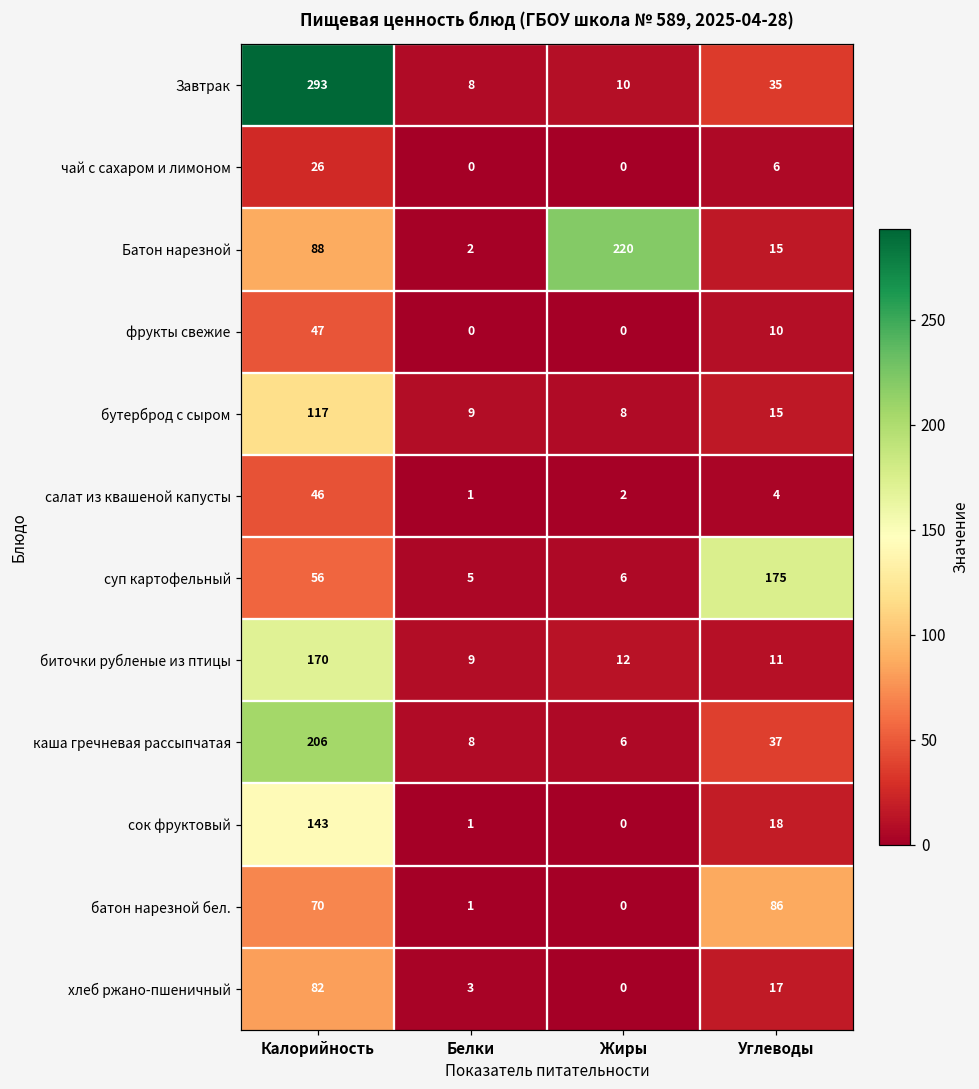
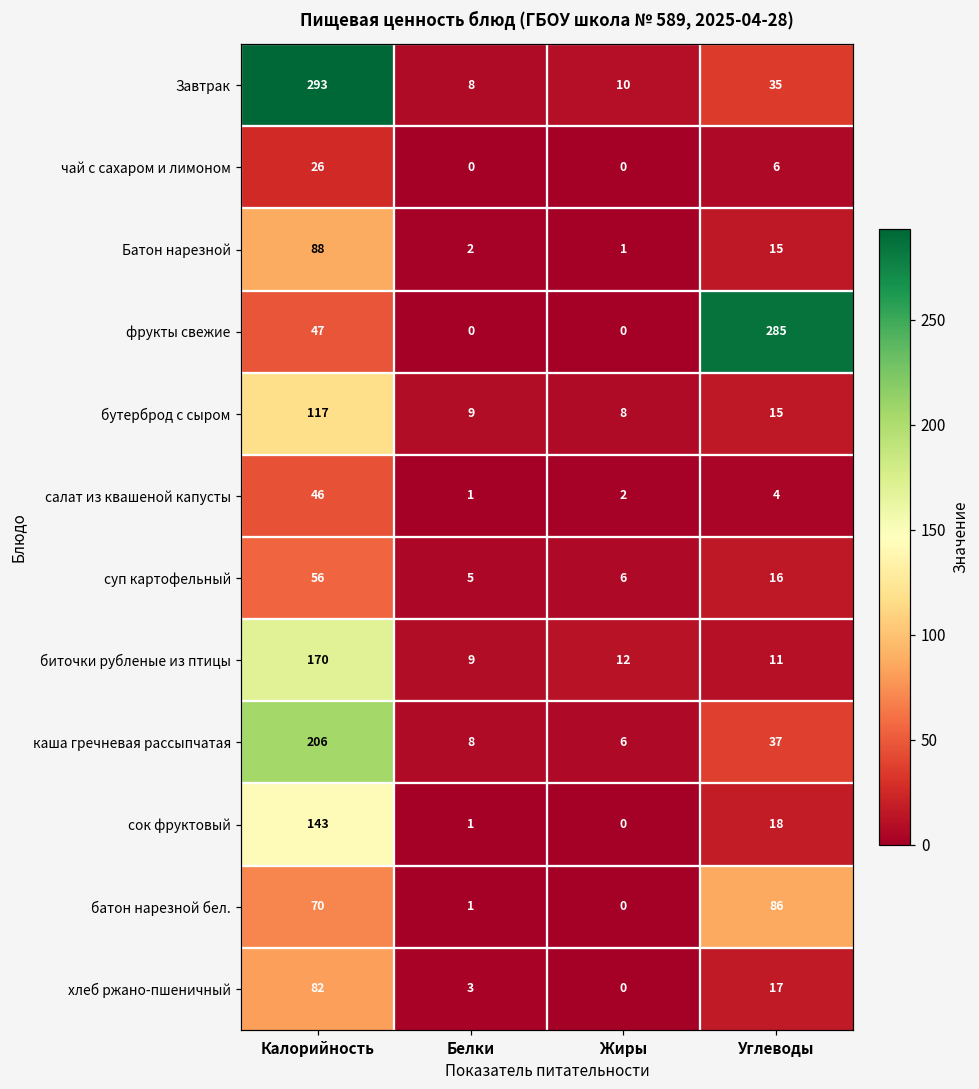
  {
    "Завтрак": {
      "Калорийность": 293,
      "Белки": 8,
      "Жиры": 10,
      "Углеводы": 35
    },
    "чай с сахаром и лимоном": {
      "Калорийность": 26,
      "Белки": 0,
      "Жиры": 0,
      "Углеводы": 6
    },
    "Батон нарезной": {
      "Калорийность": 88,
      "Белки": 2,
-     "Жиры": 220,
+     "Жиры": 1,
      "Углеводы": 15
    },
    "фрукты свежие": {
      "Калорийность": 47,
      "Белки": 0,
      "Жиры": 0,
-     "Углеводы": 10
+     "Углеводы": 285
    },
    "бутерброд с сыром": {
      "Калорийность": 117,
      "Белки": 9,
      "Жиры": 8,
      "Углеводы": 15
    },
    "салат из квашеной капусты": {
      "Калорийность": 46,
      "Белки": 1,
      "Жиры": 2,
      "Углеводы": 4
    },
    "суп картофельный": {
      "Калорийность": 56,
      "Белки": 5,
      "Жиры": 6,
-     "Углеводы": 175
+     "Углеводы": 16
    },
    "биточки рубленые из птицы": {
      "Калорийность": 170,
      "Белки": 9,
      "Жиры": 12,
      "Углеводы": 11
    },
    "каша гречневая рассыпчатая": {
      "Калорийность": 206,
      "Белки": 8,
      "Жиры": 6,
      "Углеводы": 37
    },
    "сок фруктовый": {
      "Калорийность": 143,
      "Белки": 1,
      "Жиры": 0,
      "Углеводы": 18
    },
    "батон нарезной бел.": {
      "Калорийность": 70,
      "Белки": 1,
      "Жиры": 0,
      "Углеводы": 86
    },
    "хлеб ржано-пшеничный": {
      "Калорийность": 82,
      "Белки": 3,
      "Жиры": 0,
      "Углеводы": 17
    }
  }
